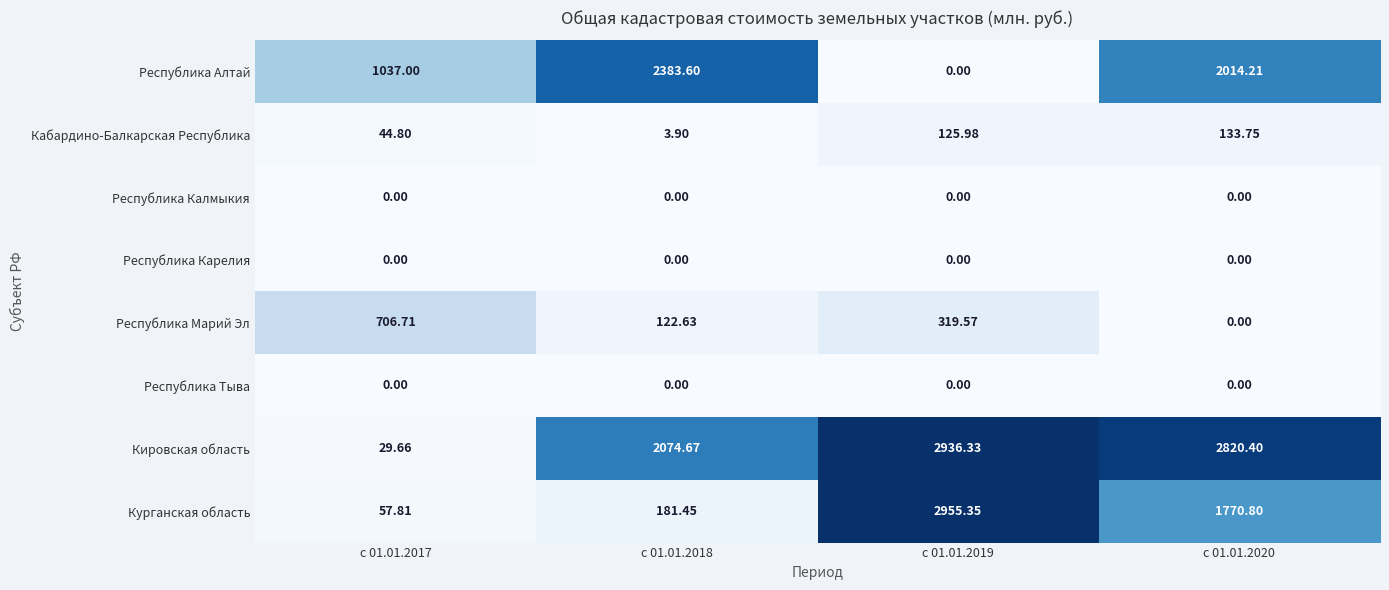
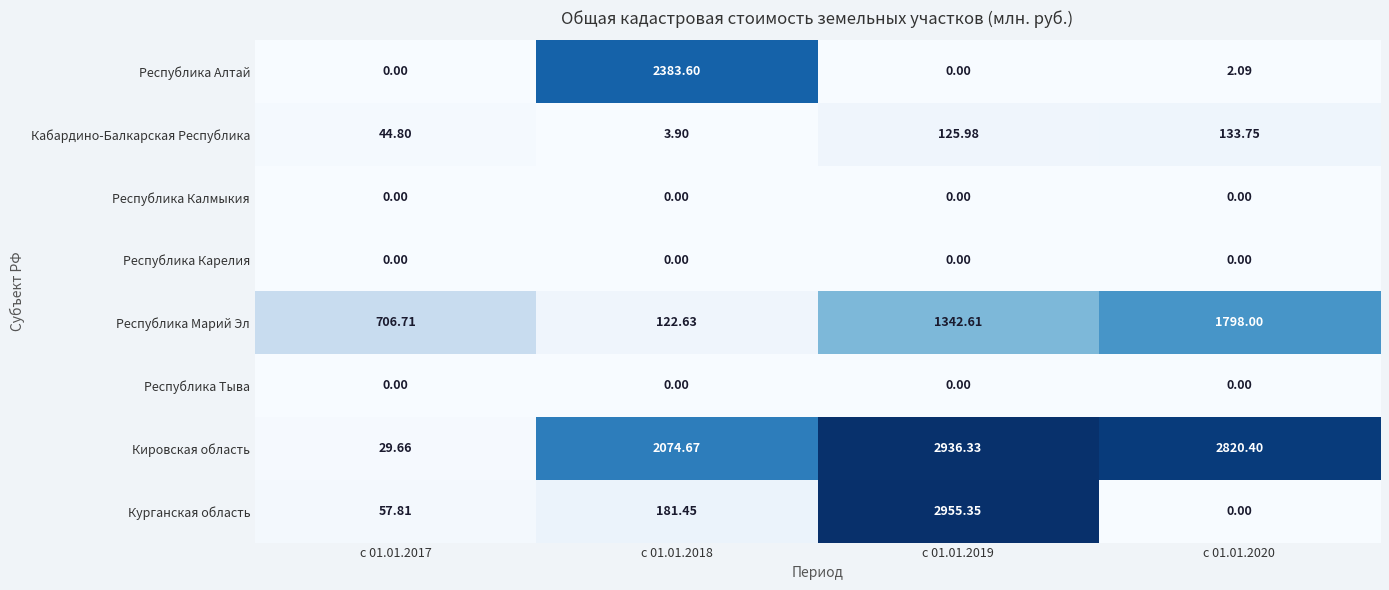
  {
    "Республика Алтай": {
-     "с 01.01.2017": 1037.00,
+     "с 01.01.2017": 0.00,
      "с 01.01.2018": 2383.60,
      "с 01.01.2019": 0.00,
-     "с 01.01.2020": 2014.21
+     "с 01.01.2020": 2.09
    },
    "Кабардино-Балкарская Республика": {
      "с 01.01.2017": 44.80,
      "с 01.01.2018": 3.90,
      "с 01.01.2019": 125.98,
      "с 01.01.2020": 133.75
    },
    "Республика Калмыкия": {
      "с 01.01.2017": 0.00,
      "с 01.01.2018": 0.00,
      "с 01.01.2019": 0.00,
      "с 01.01.2020": 0.00
    },
    "Республика Карелия": {
      "с 01.01.2017": 0.00,
      "с 01.01.2018": 0.00,
      "с 01.01.2019": 0.00,
      "с 01.01.2020": 0.00
    },
    "Республика Марий Эл": {
      "с 01.01.2017": 706.71,
      "с 01.01.2018": 122.63,
-     "с 01.01.2019": 319.57,
-     "с 01.01.2020": 0.00
+     "с 01.01.2019": 1342.61,
+     "с 01.01.2020": 1798.00
    },
    "Республика Тыва": {
      "с 01.01.2017": 0.00,
      "с 01.01.2018": 0.00,
      "с 01.01.2019": 0.00,
      "с 01.01.2020": 0.00
    },
    "Кировская область": {
      "с 01.01.2017": 29.66,
      "с 01.01.2018": 2074.67,
      "с 01.01.2019": 2936.33,
      "с 01.01.2020": 2820.40
    },
    "Курганская область": {
      "с 01.01.2017": 57.81,
      "с 01.01.2018": 181.45,
      "с 01.01.2019": 2955.35,
-     "с 01.01.2020": 1770.80
+     "с 01.01.2020": 0.00
    }
  }
